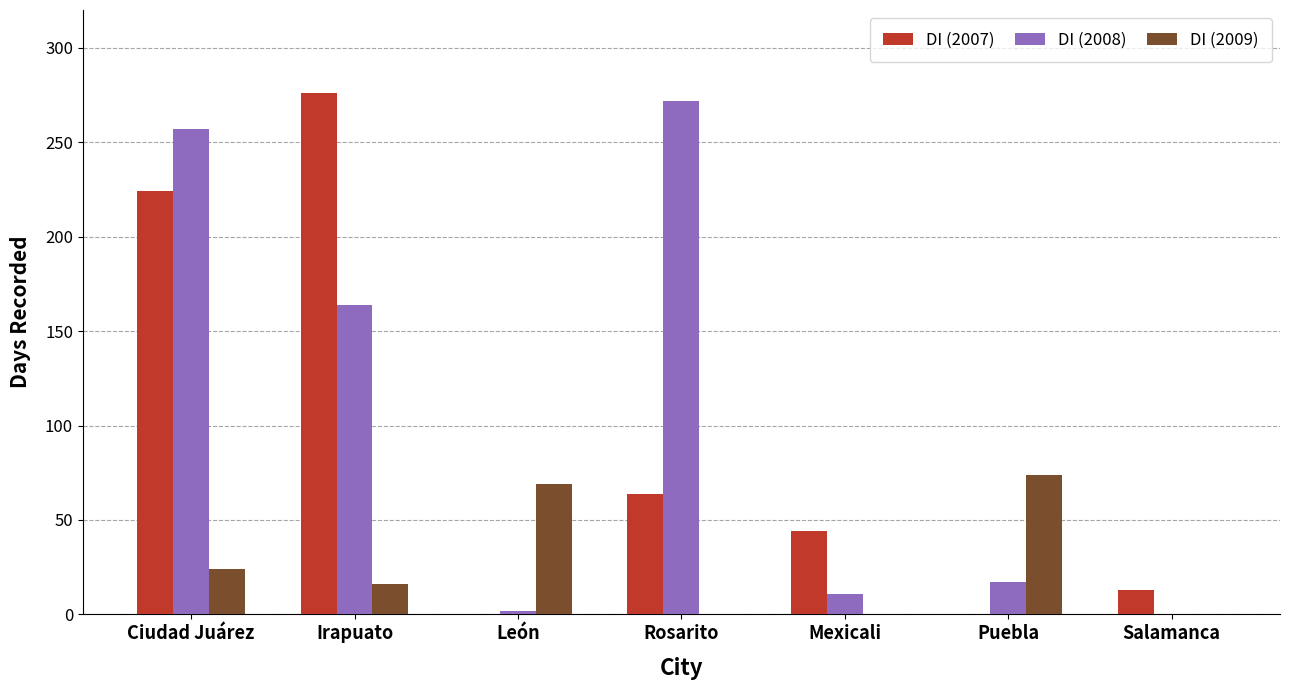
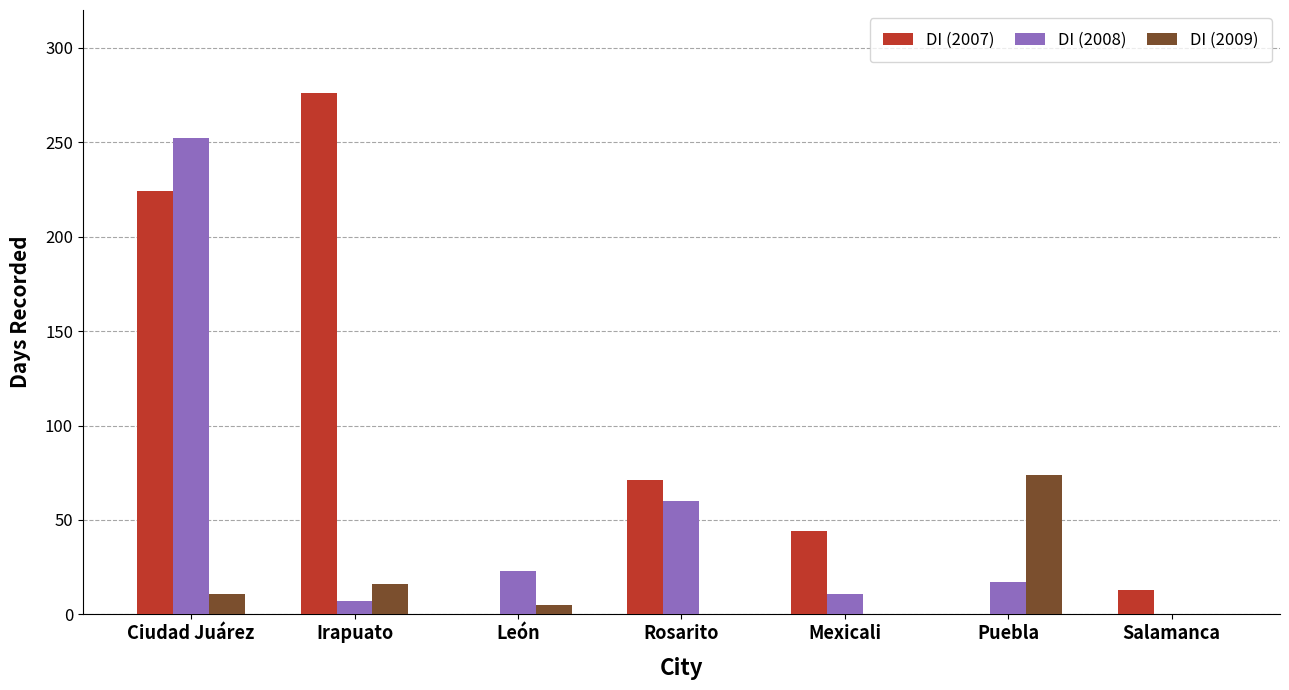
  {
    "DI (2007)": {
      "Ciudad Juárez": 224,
      "Irapuato": 276,
      "León": 0,
-     "Rosarito": 64,
+     "Rosarito": 71,
      "Mexicali": 44,
      "Puebla": 0,
      "Salamanca": 13
    },
    "DI (2008)": {
-     "Ciudad Juárez": 257,
-     "Irapuato": 164,
-     "León": 2,
-     "Rosarito": 272,
+     "Ciudad Juárez": 252,
+     "Irapuato": 7,
+     "León": 23,
+     "Rosarito": 60,
      "Mexicali": 11,
      "Puebla": 17,
      "Salamanca": 0
    },
    "DI (2009)": {
-     "Ciudad Juárez": 24,
+     "Ciudad Juárez": 11,
      "Irapuato": 16,
-     "León": 69,
+     "León": 5,
      "Rosarito": 0,
      "Mexicali": 0,
      "Puebla": 74,
      "Salamanca": 0
    }
  }
